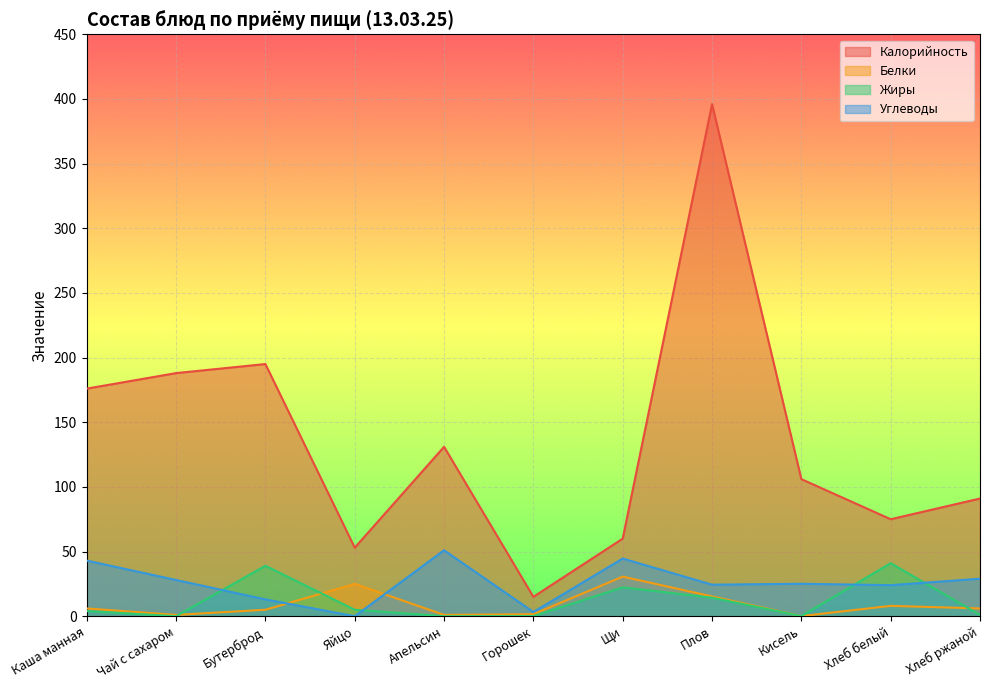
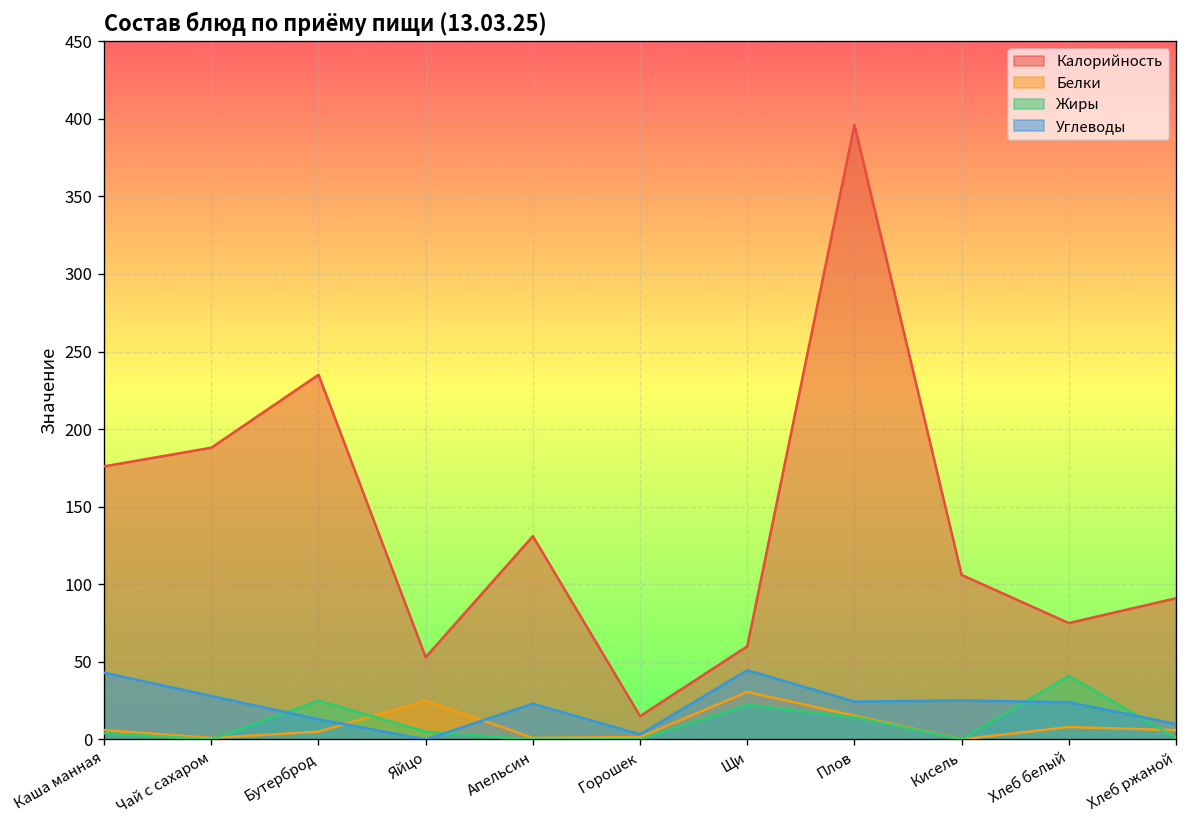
  {
    "Калорийность": {
      "Каша манная": 176,
      "Чай с сахаром": 188,
-     "Бутерброд": 195,
+     "Бутерброд": 235,
      "Яйцо": 53,
      "Апельсин": 131,
      "Горошек": 15,
      "Щи": 60,
      "Плов": 396,
      "Кисель": 106,
      "Хлеб белый": 75,
      "Хлеб ржаной": 91
    },
    "Белки": {
      "Каша манная": 6,
      "Бутерброд": 5,
      "Яйцо": 25,
      "Щи": 31,
      "Хлеб белый": 8,
      "Хлеб ржаной": 6
    },
    "Жиры": {
      "Каша манная": 4,
-     "Бутерброд": 39,
+     "Бутерброд": 25,
      "Яйцо": 5,
      "Щи": 22,
      "Хлеб белый": 41,
      "Хлеб ржаной": 1
    },
    "Углеводы": {
      "Каша манная": 43,
      "Чай с сахаром": 28,
      "Бутерброд": 13,
      "Яйцо": 0,
-     "Апельсин": 51,
+     "Апельсин": 23,
      "Щи": 45,
      "Плов": 24,
      "Кисель": 25,
      "Хлеб белый": 24,
-     "Хлеб ржаной": 29
+     "Хлеб ржаной": 10
    }
  }
